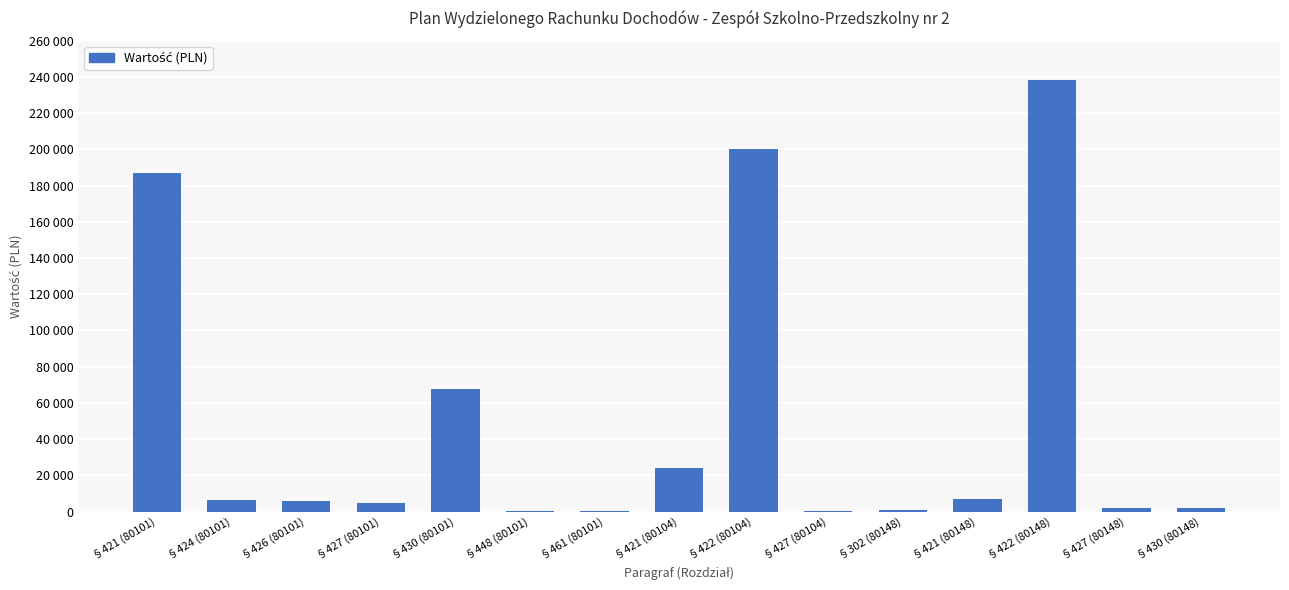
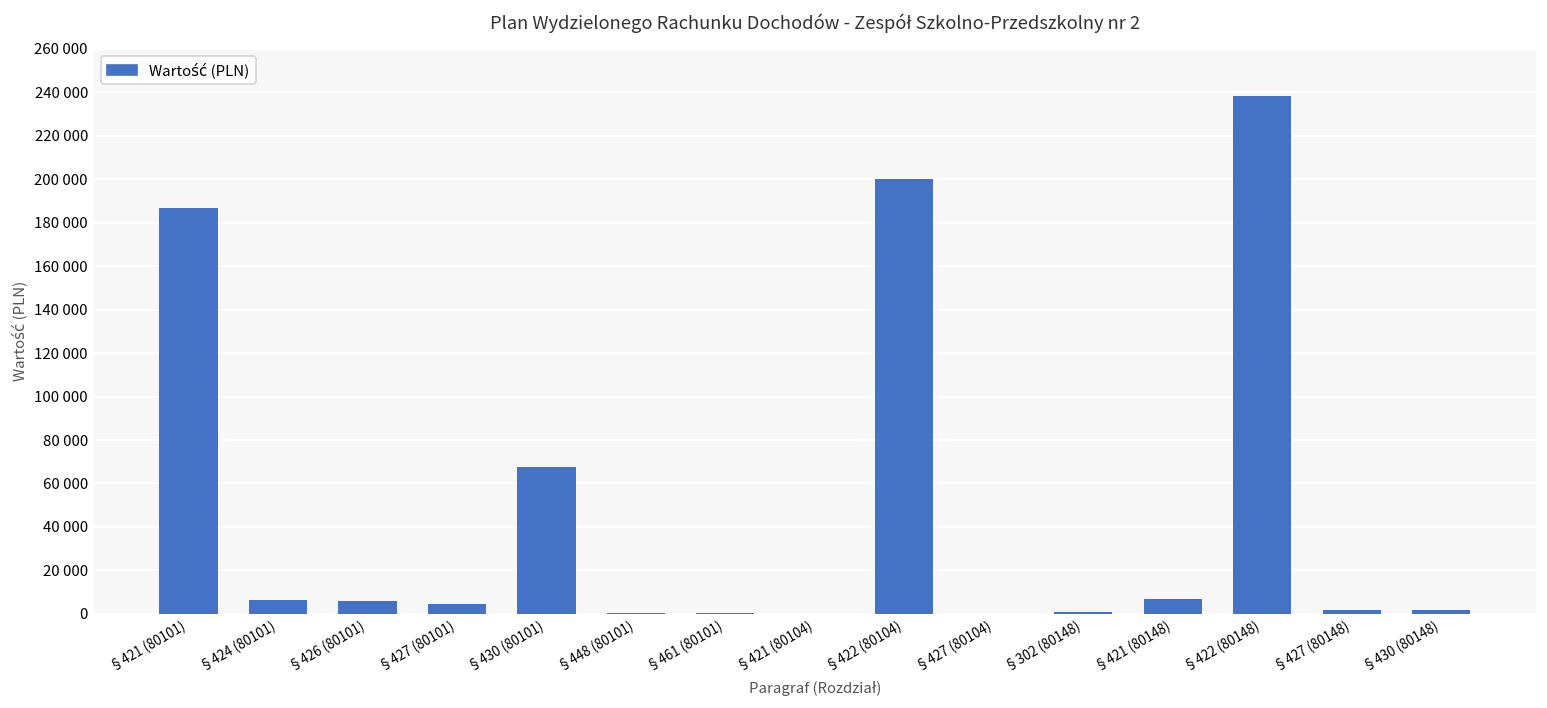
  {
    "§421 (80101)": 187000,
    "§424 (80101)": 6000,
    "§426 (80101)": 6000,
    "§427 (80101)": 5000,
    "§430 (80101)": 68000,
-   "§421 (80104)": 24000,
+   "§421 (80104)": 0,
    "§422 (80104)": 200000,
    "§421 (80148)": 7000,
    "§422 (80148)": 238000,
    "§427 (80148)": 2000,
    "§430 (80148)": 2000
  }
